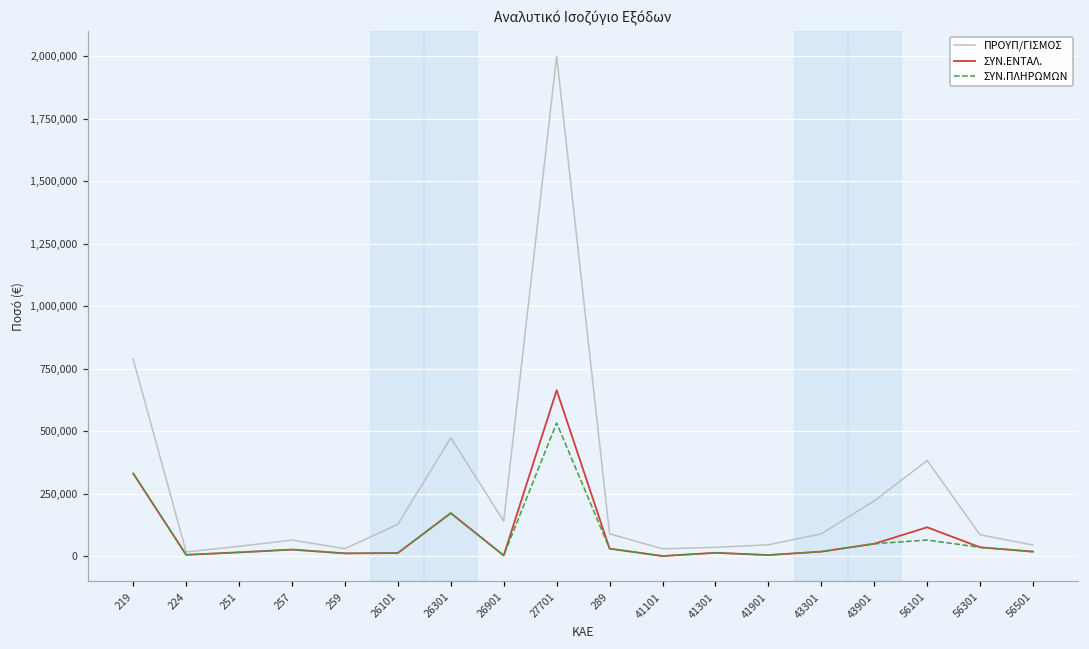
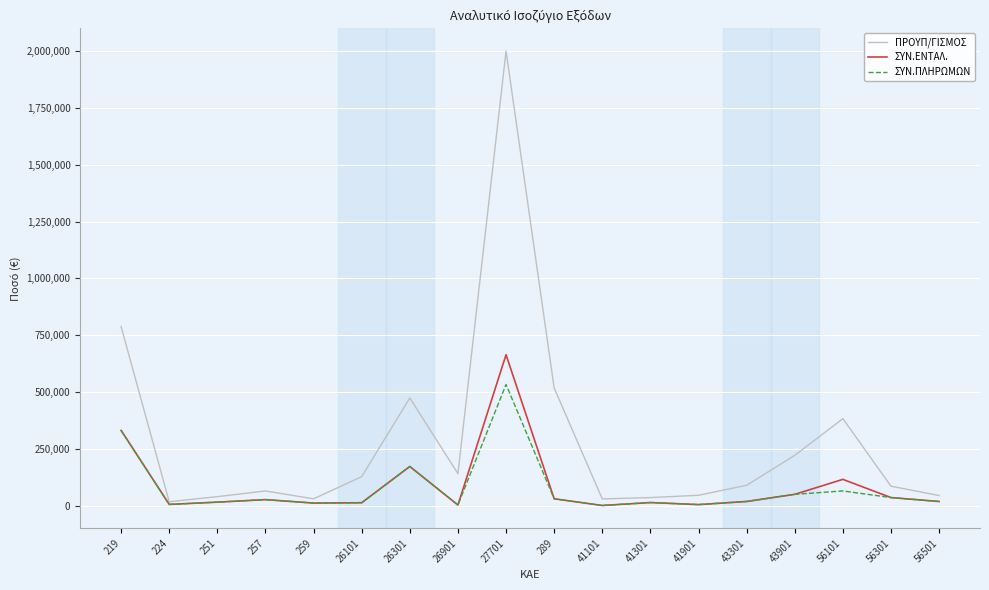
  {
    "ΠΡΟΥΠ/ΓΙΣΜΟΣ": {
      "219": "790,000",
      "224": "20,000",
      "251": "40,000",
      "257": "70,000",
      "259": "30,000",
      "26101": "130,000",
      "26301": "470,000",
      "26901": "140,000",
      "27701": "2,000,000",
-     "289": "90,000",
+     "289": "520,000",
      "41101": "30,000",
      "41301": "40,000",
      "41901": "50,000",
      "43301": "90,000",
      "43901": "220,000",
      "56101": "380,000",
      "56301": "90,000",
      "56501": "50,000"
    },
    "ΣΥΝ.ΕΝΤΑΛ.": {
      "27701": "660,000",
      "56101": "120,000"
    },
    "ΣΥΝ.ΠΛΗΡΩΜΩΝ": {
      "27701": "530,000",
      "56101": "70,000"
    }
  }
